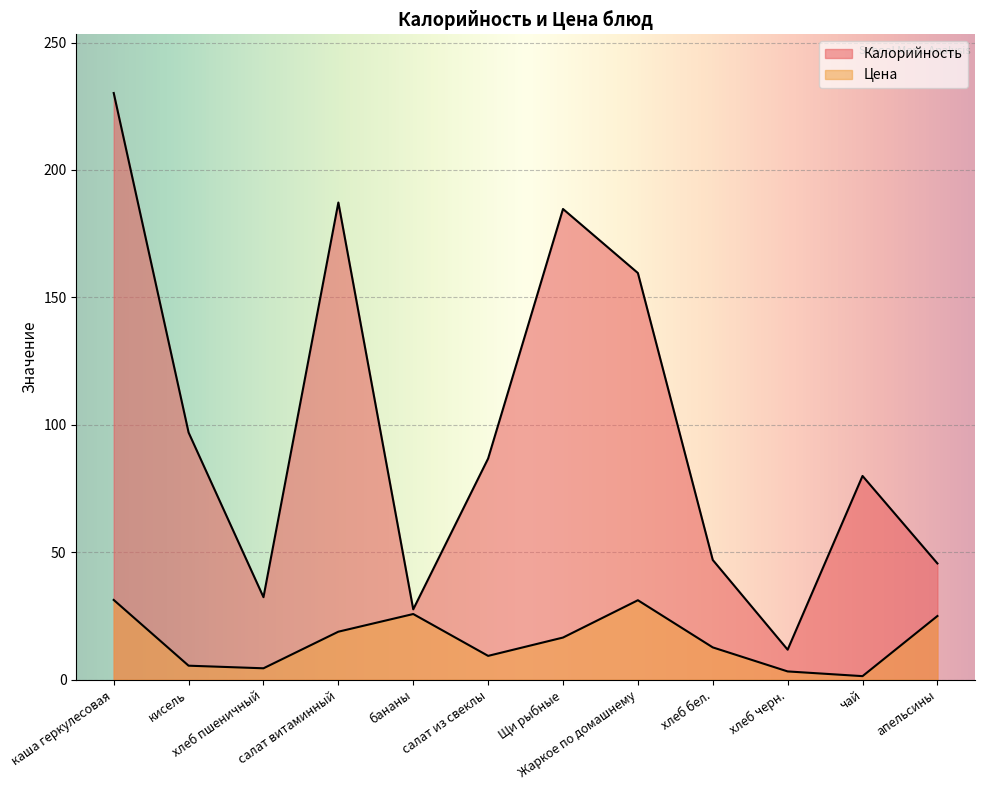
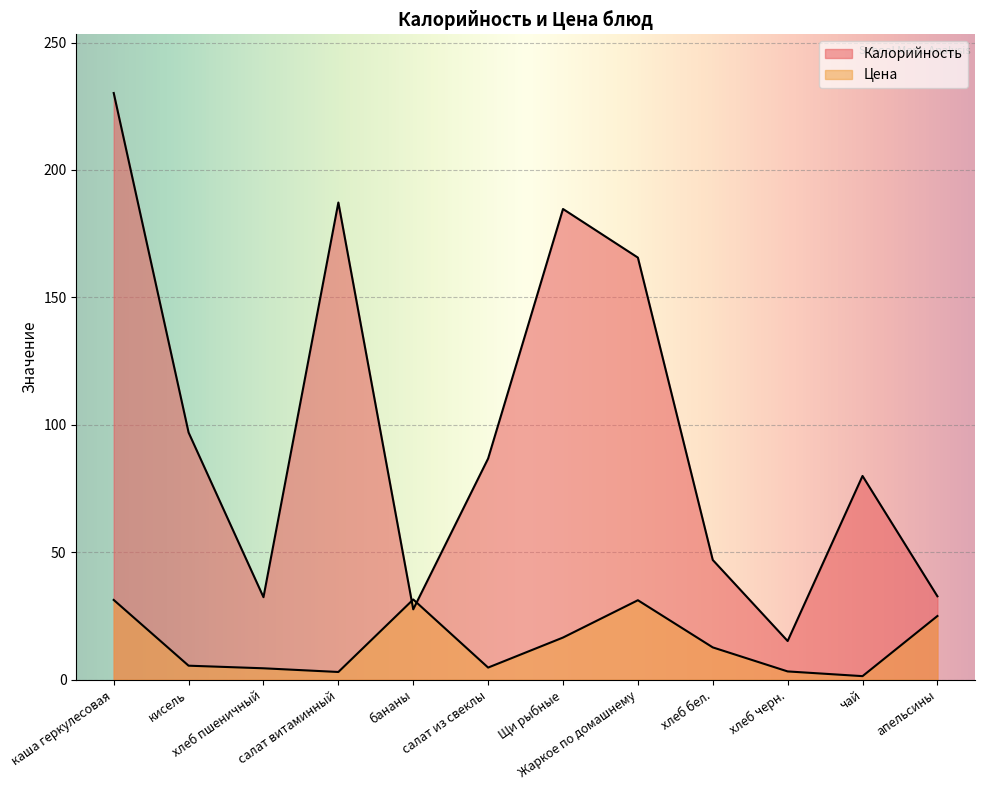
  {
    "Калорийность": {
      "каша геркулесовая": 230,
      "кисель": 97,
      "хлеб пшеничный": 32,
      "салат витаминный": 187,
      "бананы": 28,
      "салат из свеклы": 87,
      "Щи рыбные": 185,
-     "Жаркое по домашнему": 160,
+     "Жаркое по домашнему": 166,
      "хлеб бел.": 47,
-     "хлеб черн.": 12,
+     "хлеб черн.": 15,
      "чай": 80,
-     "апельсины": 46
+     "апельсины": 33
    },
    "Цена": {
      "каша геркулесовая": 31,
      "кисель": 6,
      "хлеб пшеничный": 5,
-     "салат витаминный": 19,
-     "бананы": 26,
-     "салат из свеклы": 9,
+     "салат витаминный": 3,
+     "бананы": 32,
+     "салат из свеклы": 5,
      "Щи рыбные": 17,
      "Жаркое по домашнему": 31,
      "хлеб бел.": 13,
      "хлеб черн.": 3,
      "чай": 1,
      "апельсины": 25
    }
  }
